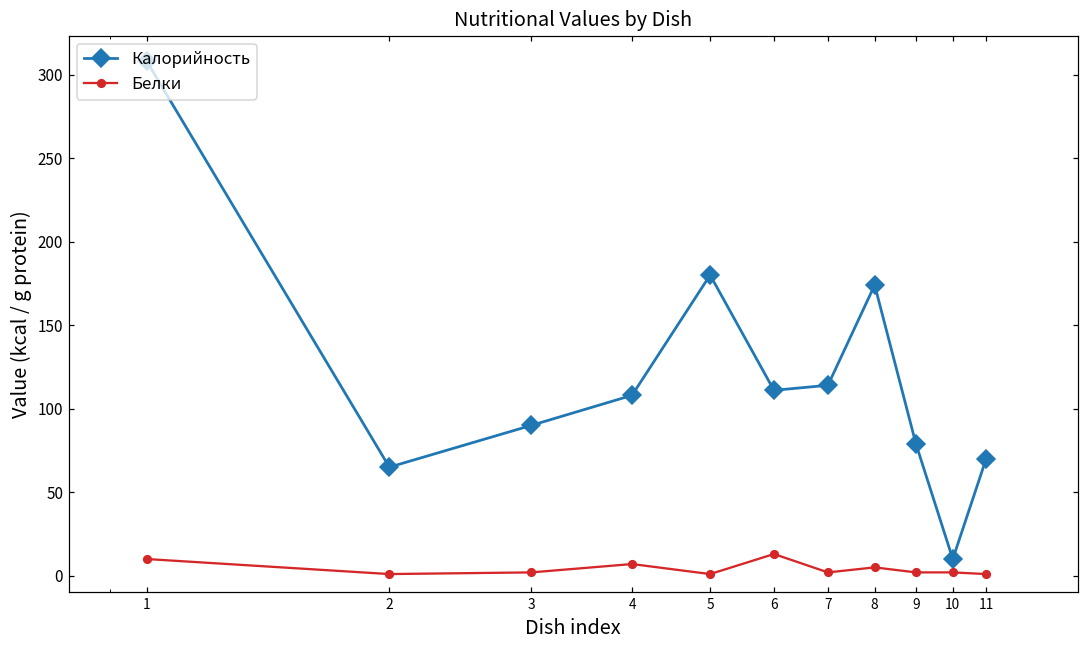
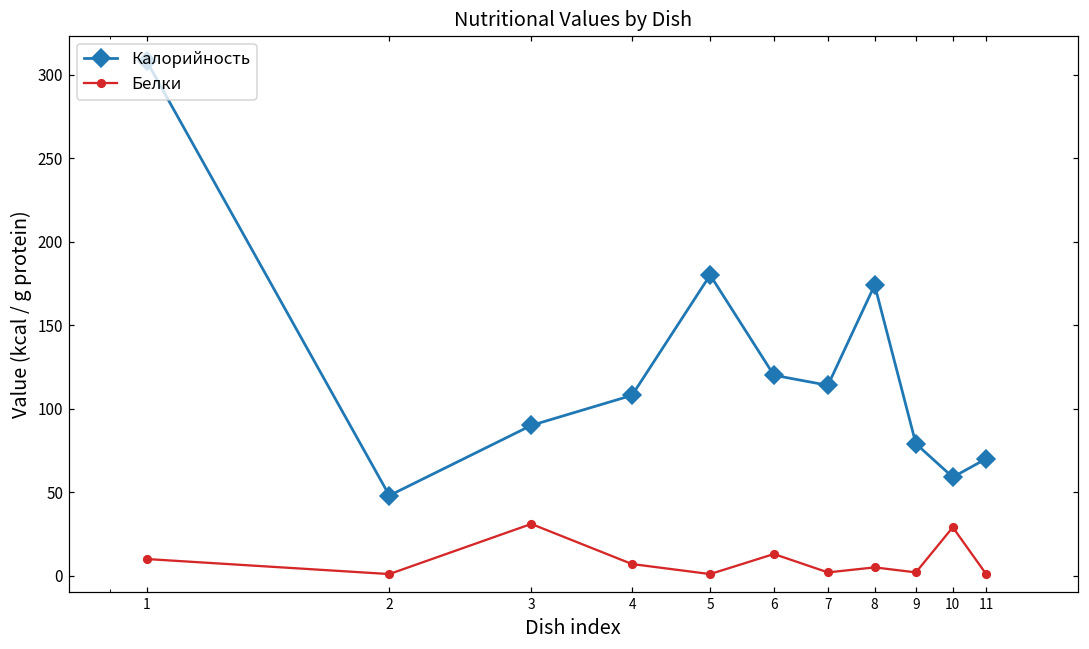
  {
    "Калорийность": {
-     "2": 65,
+     "2": 48,
      "3": 90,
      "4": 108,
      "5": 180,
-     "6": 111,
+     "6": 120,
      "7": 114,
      "8": 174,
      "9": 79,
-     "10": 10,
+     "10": 59,
      "11": 70
    },
    "Белки": {
      "1": 10,
      "2": 1,
-     "3": 2,
+     "3": 31,
      "4": 7,
      "5": 1,
      "6": 13,
      "7": 2,
      "8": 5,
      "9": 2,
-     "10": 2,
+     "10": 29,
      "11": 1
    }
  }
